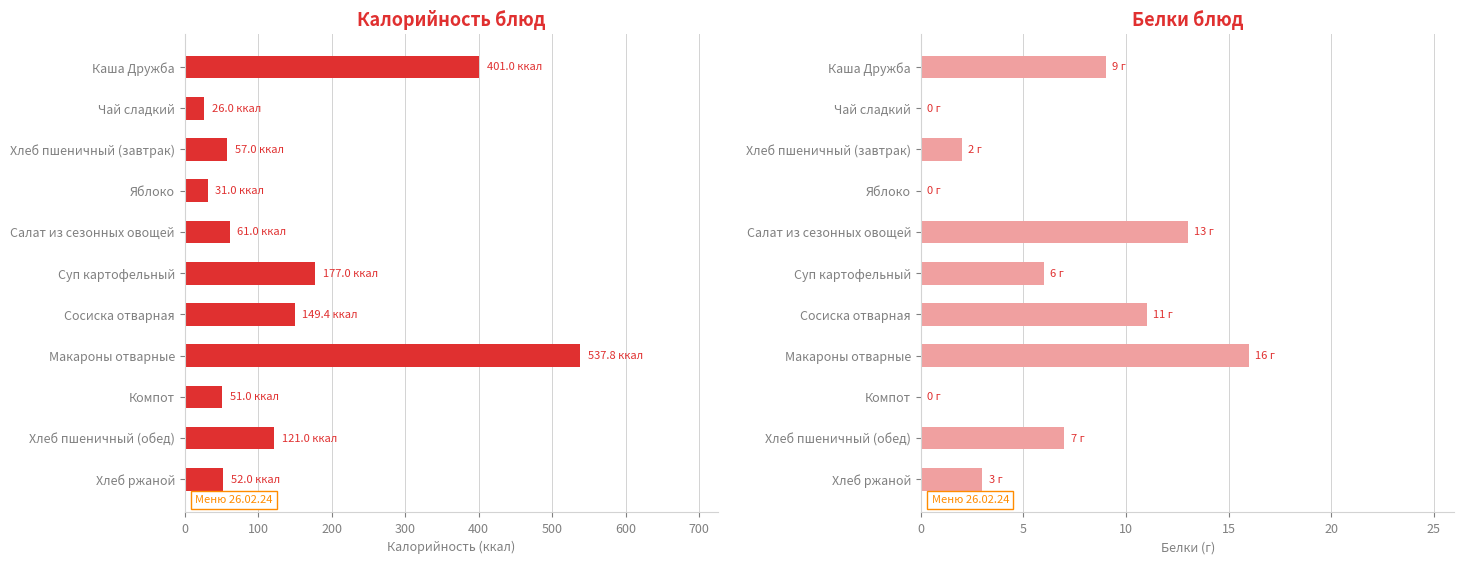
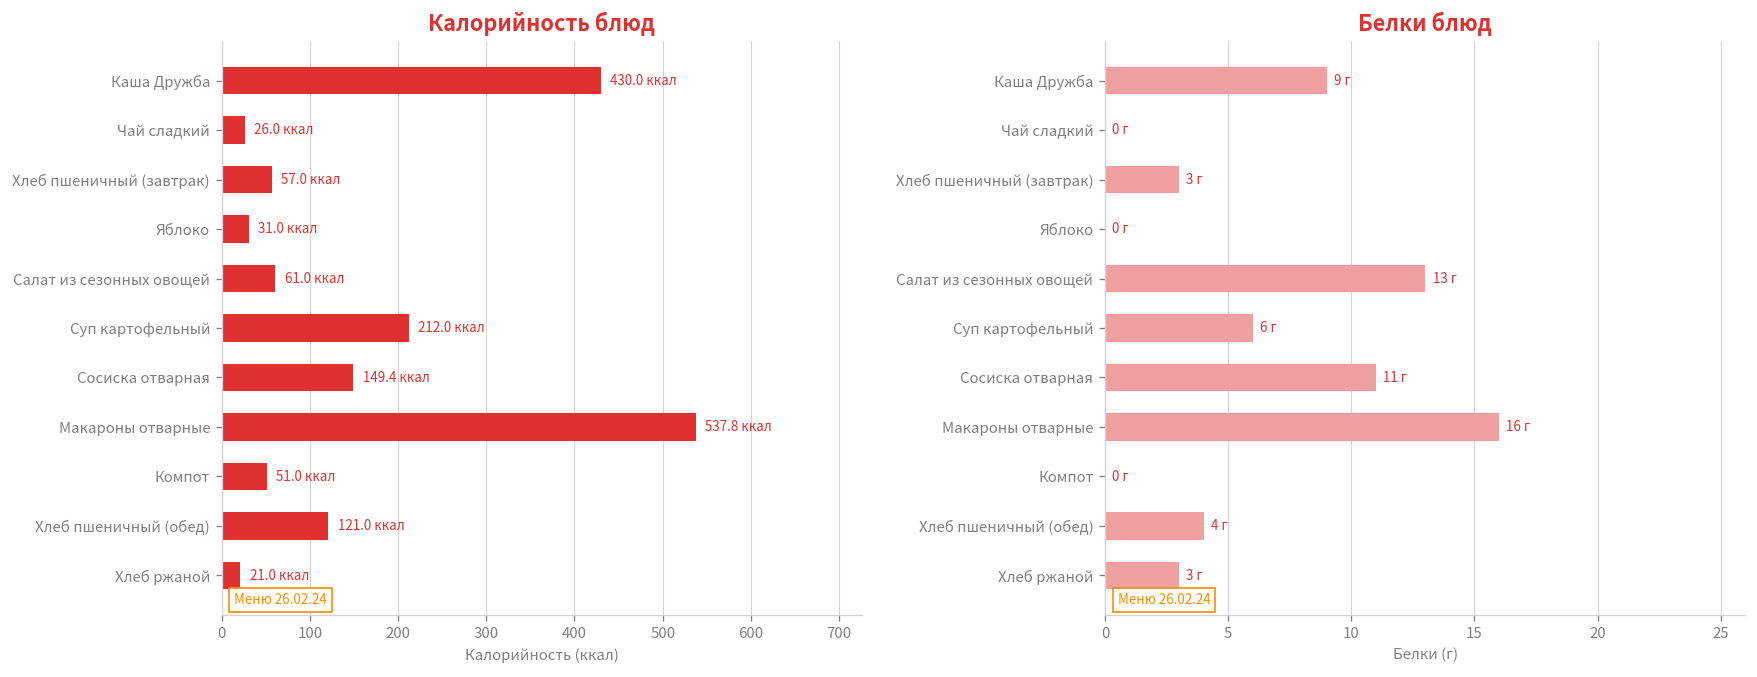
  {
    "Калорийность блюд": {
-     "Каша Дружба": 401.0,
+     "Каша Дружба": 430.0,
      "Чай сладкий": 26.0,
      "Хлеб пшеничный (завтрак)": 57.0,
      "Яблоко": 31.0,
      "Салат из сезонных овощей": 61.0,
-     "Суп картофельный": 177.0,
+     "Суп картофельный": 212.0,
      "Сосиска отварная": 149.4,
      "Макароны отварные": 537.8,
      "Компот": 51.0,
      "Хлеб пшеничный (обед)": 121.0,
-     "Хлеб ржаной": 52.0
+     "Хлеб ржаной": 21.0
    },
    "Белки блюд": {
      "Каша Дружба": 9,
      "Чай сладкий": 0,
-     "Хлеб пшеничный (завтрак)": 2,
+     "Хлеб пшеничный (завтрак)": 3,
      "Яблоко": 0,
      "Салат из сезонных овощей": 13,
      "Суп картофельный": 6,
      "Сосиска отварная": 11,
      "Макароны отварные": 16,
      "Компот": 0,
-     "Хлеб пшеничный (обед)": 7,
+     "Хлеб пшеничный (обед)": 4,
      "Хлеб ржаной": 3
    }
  }
